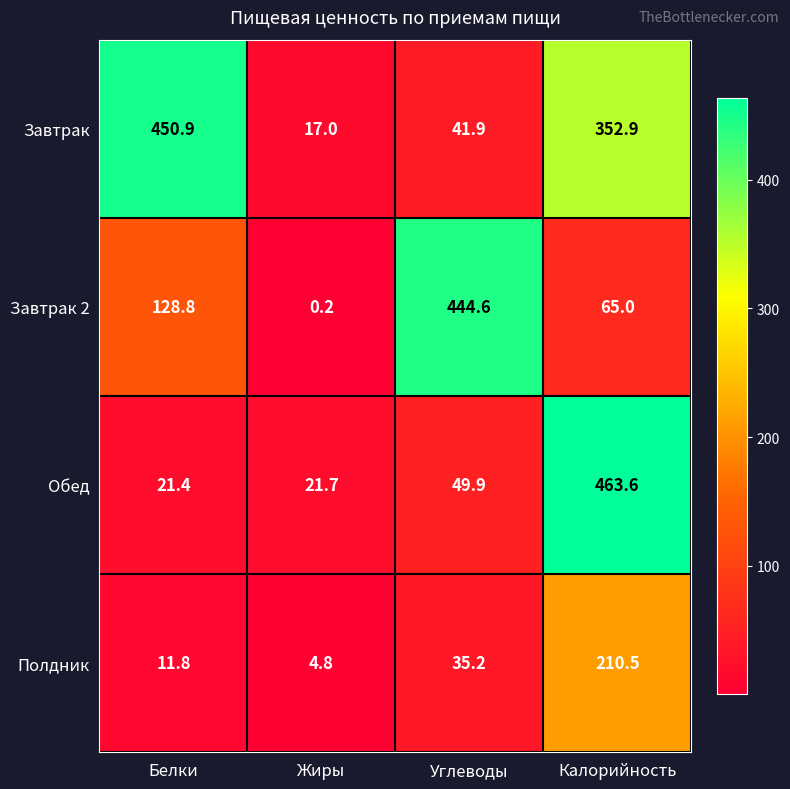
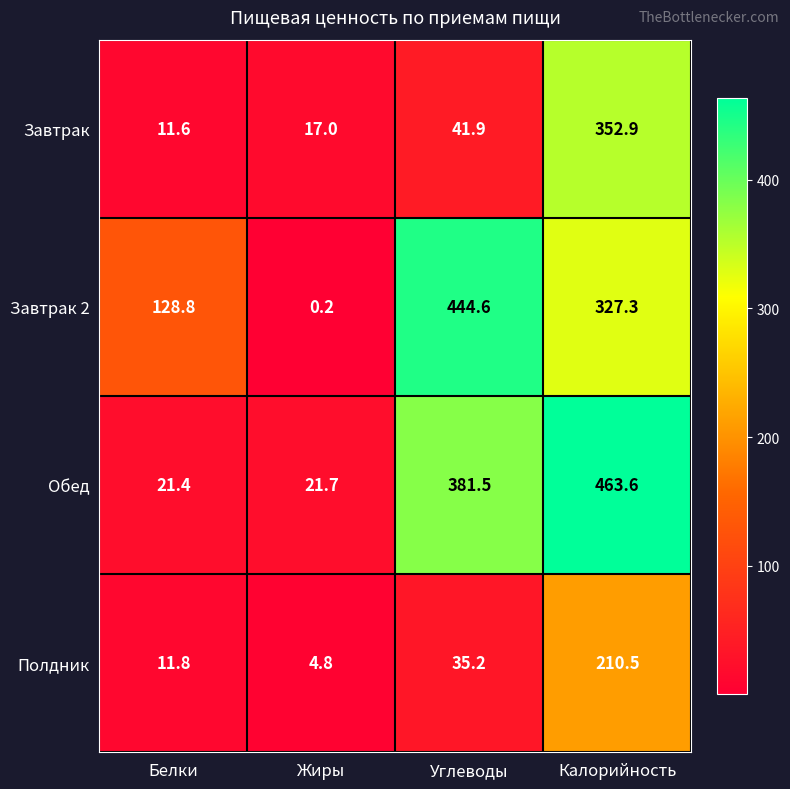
  {
    "Завтрак": {
-     "Белки": 450.9,
+     "Белки": 11.6,
      "Жиры": 17.0,
      "Углеводы": 41.9,
      "Калорийность": 352.9
    },
    "Завтрак 2": {
      "Белки": 128.8,
      "Жиры": 0.2,
      "Углеводы": 444.6,
-     "Калорийность": 65.0
+     "Калорийность": 327.3
    },
    "Обед": {
      "Белки": 21.4,
      "Жиры": 21.7,
-     "Углеводы": 49.9,
+     "Углеводы": 381.5,
      "Калорийность": 463.6
    },
    "Полдник": {
      "Белки": 11.8,
      "Жиры": 4.8,
      "Углеводы": 35.2,
      "Калорийность": 210.5
    }
  }
